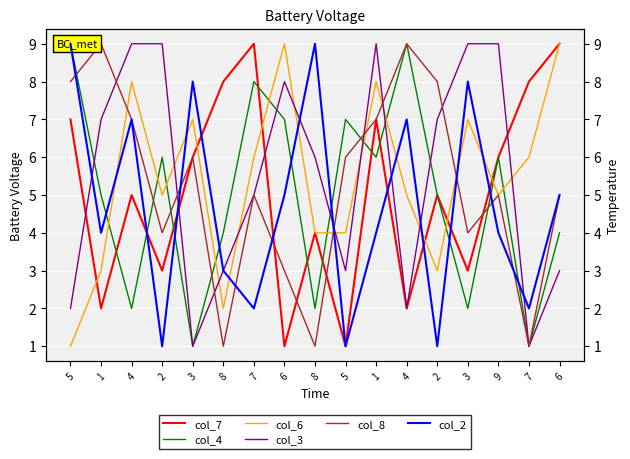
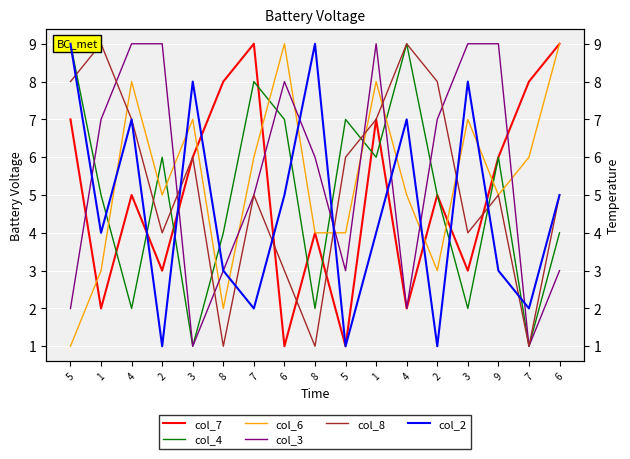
  {
    "col_3": {
      "9": 9.0
    },
    "col_2": {
-     "9": 4
+     "9": 3
    }
  }
